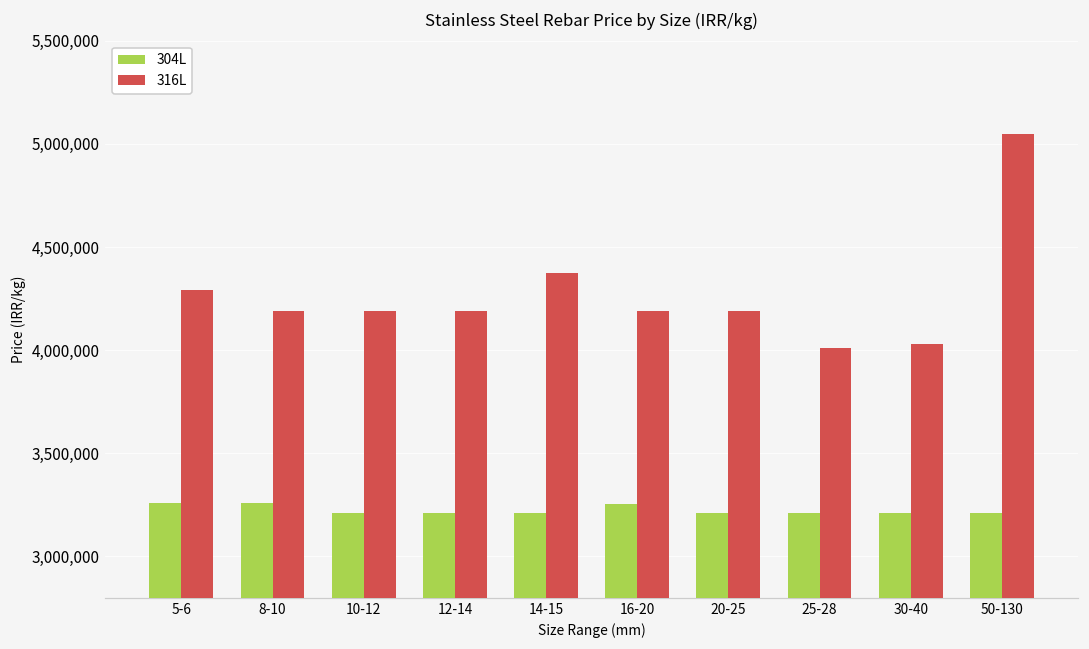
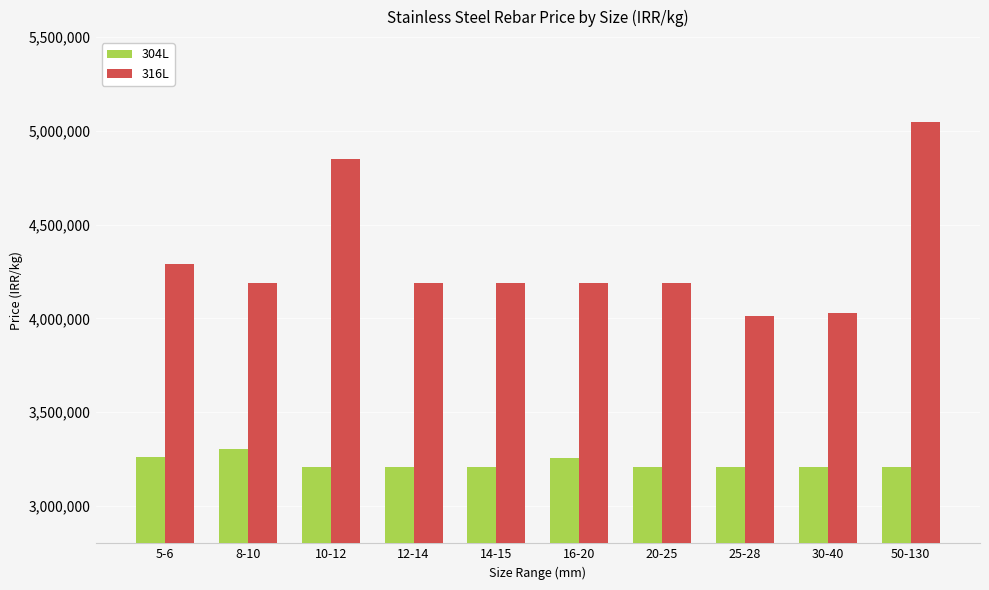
  {
    "304L": {
      "5-6": "3,260,000",
-     "8-10": "3,260,000",
+     "8-10": "3,300,000",
      "10-12": "3,210,000",
      "12-14": "3,210,000",
      "14-15": "3,210,000",
      "16-20": "3,260,000",
      "20-25": "3,210,000",
      "25-28": "3,210,000",
      "30-40": "3,210,000",
      "50-130": "3,210,000"
    },
    "316L": {
      "5-6": "4,290,000",
      "8-10": "4,190,000",
-     "10-12": "4,190,000",
+     "10-12": "4,850,000",
      "12-14": "4,190,000",
-     "14-15": "4,370,000",
+     "14-15": "4,190,000",
      "16-20": "4,190,000",
      "20-25": "4,190,000",
      "25-28": "4,010,000",
      "30-40": "4,030,000",
      "50-130": "5,050,000"
    }
  }
